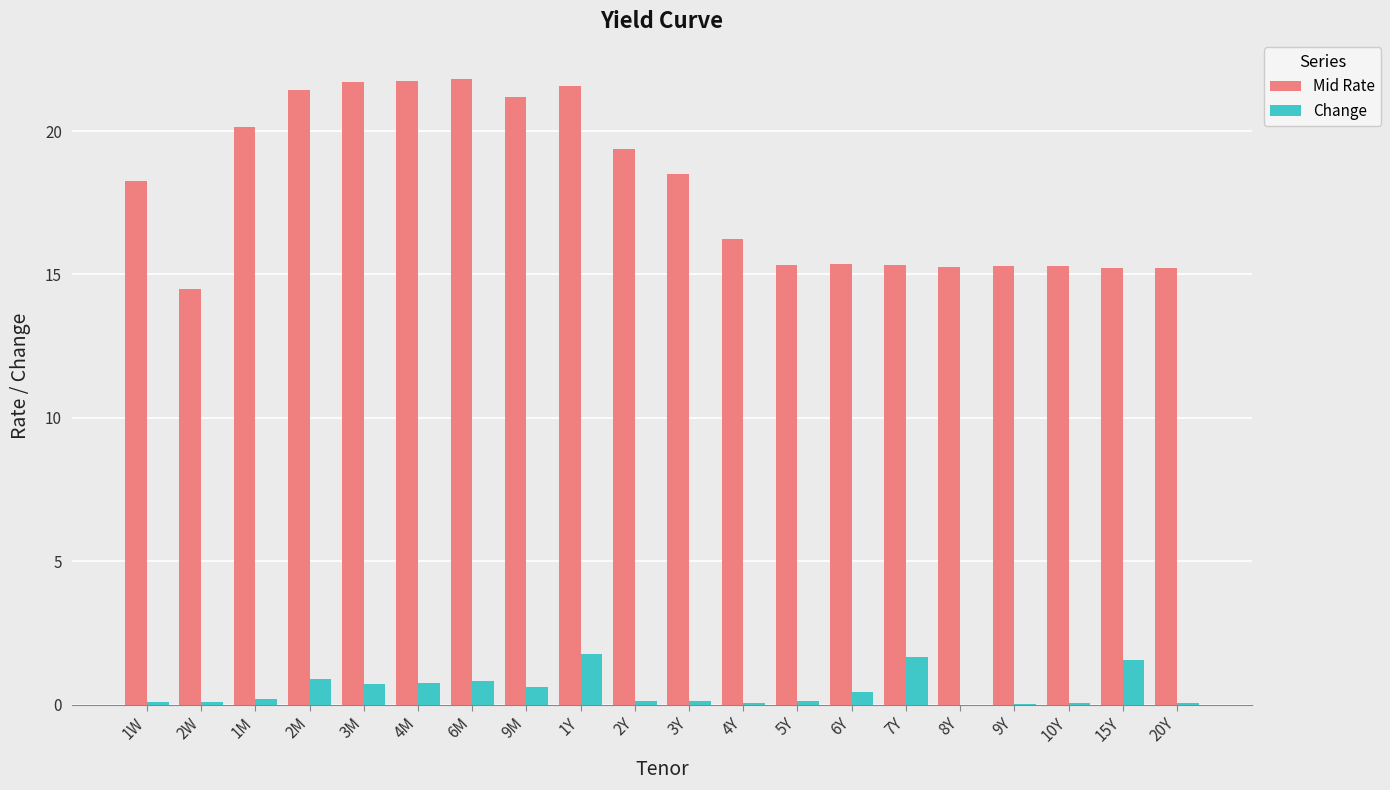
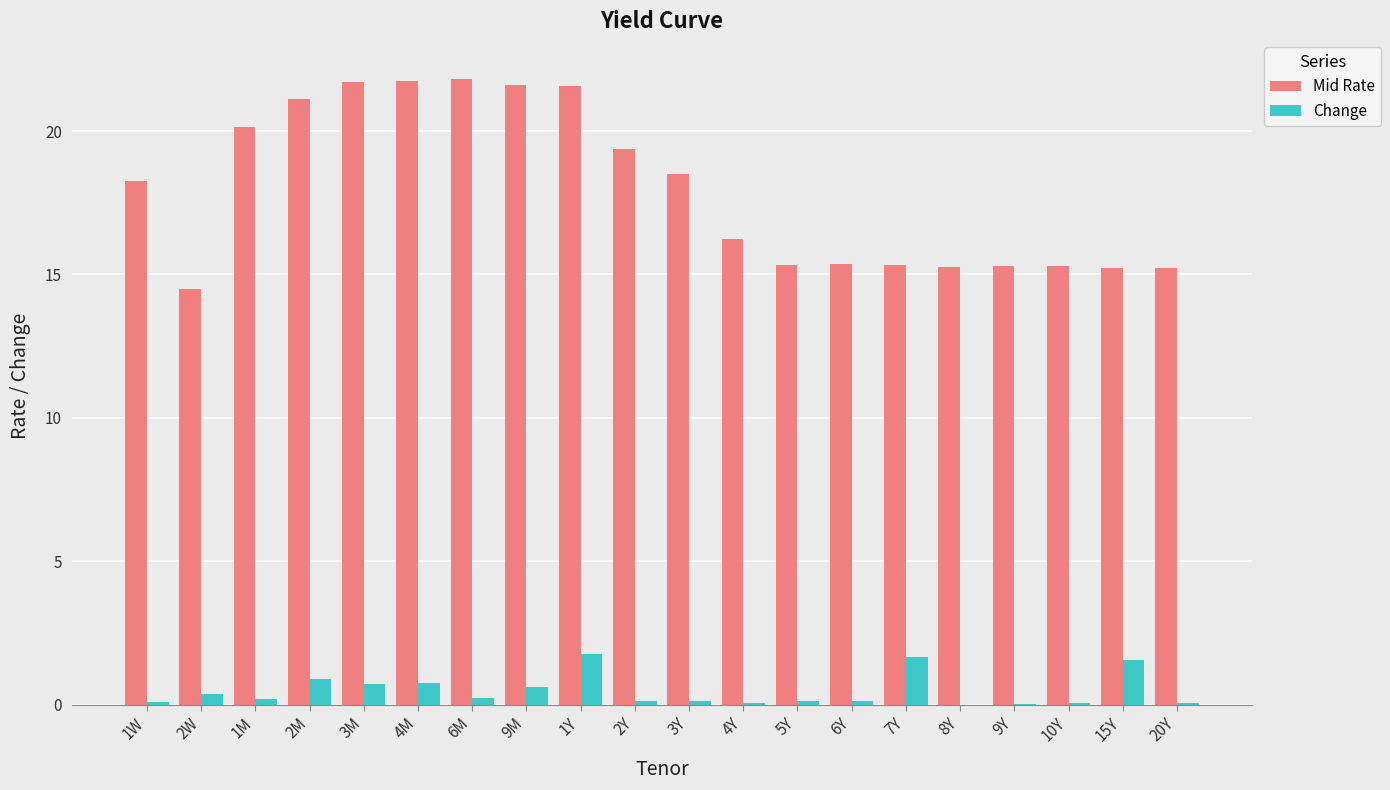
  {
    "Mid Rate": {
      "1W": 18.3,
      "2W": 14.5,
      "1M": 20.1,
-     "2M": 21.4,
+     "2M": 21.1,
      "3M": 21.7,
      "4M": 21.8,
      "6M": 21.8,
-     "9M": 21.2,
+     "9M": 21.6,
      "1Y": 21.6,
      "2Y": 19.4,
      "3Y": 18.5,
      "4Y": 16.2,
      "5Y": 15.3,
      "6Y": 15.4,
      "7Y": 15.3,
      "8Y": 15.3,
      "9Y": 15.3,
      "10Y": 15.3,
      "15Y": 15.2,
      "20Y": 15.2
    },
    "Change": {
      "1W": 0.1,
-     "2W": 0.1,
+     "2W": 0.4,
      "1M": 0.2,
      "2M": 0.9,
      "3M": 0.7,
      "4M": 0.8,
-     "6M": 0.8,
+     "6M": 0.3,
      "9M": 0.6,
      "1Y": 1.8,
      "2Y": 0.1,
      "3Y": 0.1,
      "5Y": 0.1,
-     "6Y": 0.5,
+     "6Y": 0.1,
      "7Y": 1.7,
      "15Y": 1.6
    }
  }
